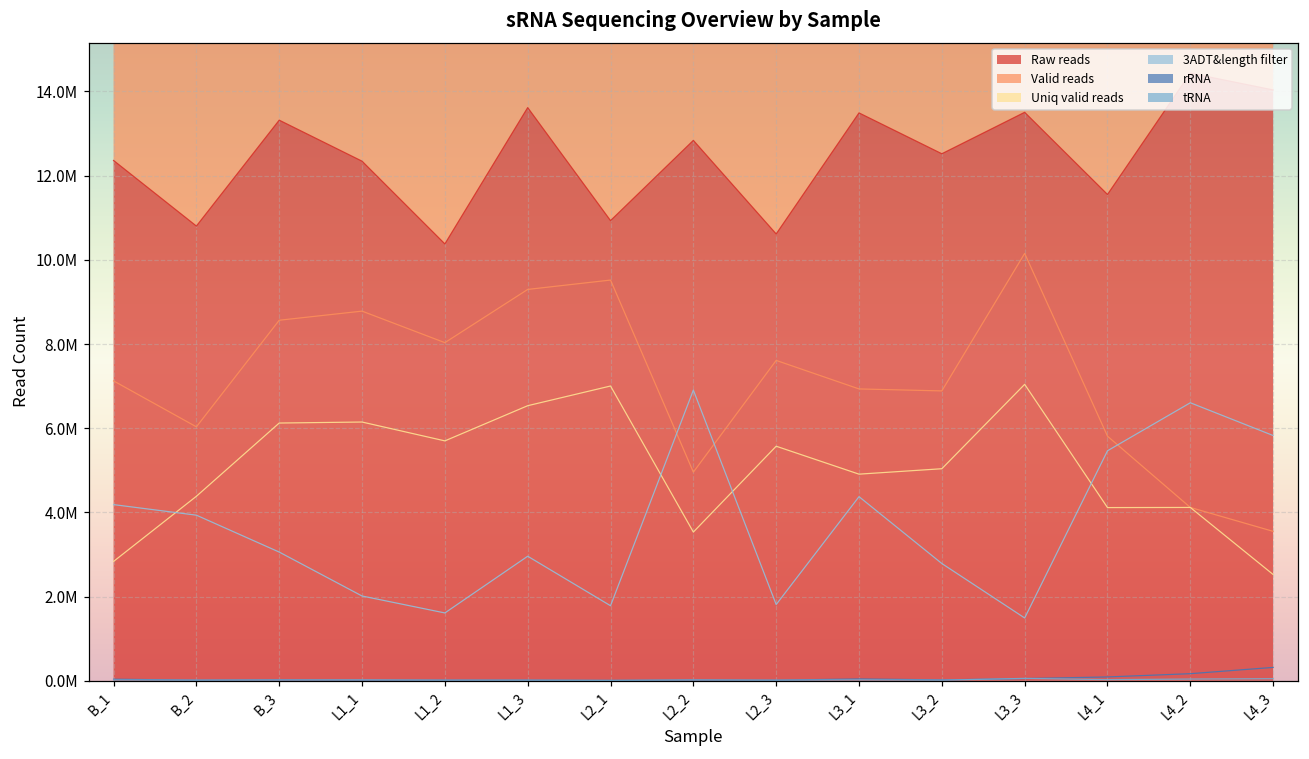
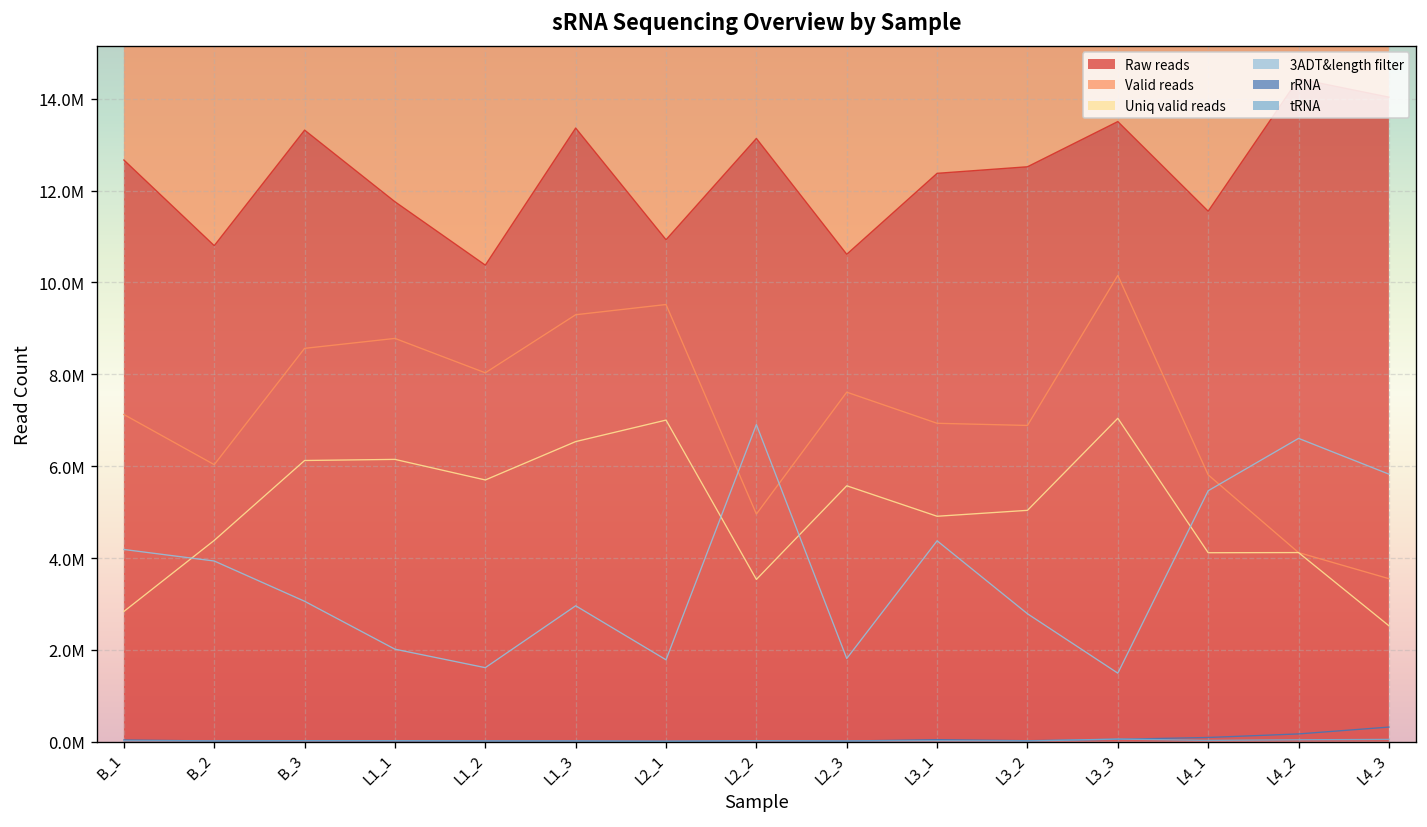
  {
    "Raw reads": {
-     "B_1": 12400000,
+     "B_1": 12700000,
      "B_2": 10800000,
      "B_3": 13300000,
-     "L1_1": 12300000,
+     "L1_1": 11800000,
      "L1_2": 10400000,
-     "L1_3": 13600000,
+     "L1_3": 13400000,
      "L2_1": 10900000,
-     "L2_2": 12800000,
+     "L2_2": 13100000,
      "L2_3": 10600000,
-     "L3_1": 13500000,
+     "L3_1": 12400000,
      "L3_2": 12500000,
      "L3_3": 13500000,
      "L4_1": 11600000
    }
  }
